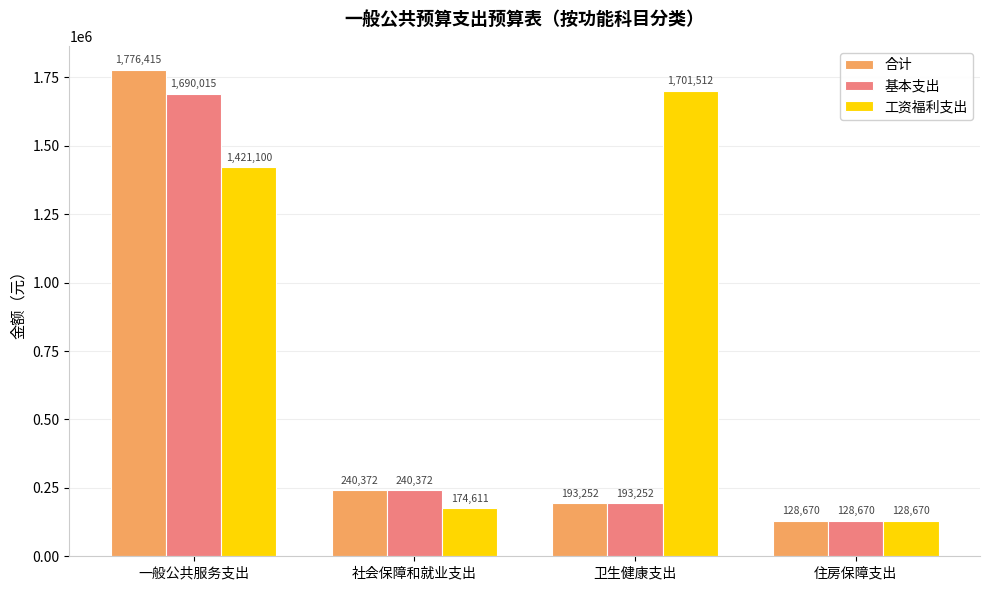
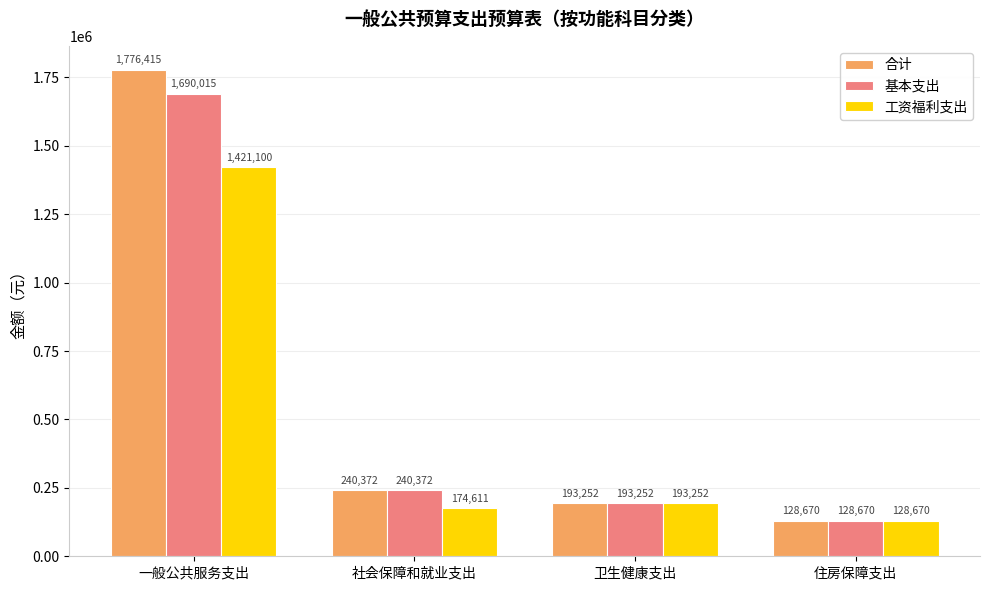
  {
    "工资福利支出": {
      "一般公共服务支出": "1,421,100",
      "社会保障和就业支出": "174,611",
-     "卫生健康支出": "1,701,512",
+     "卫生健康支出": "193,252",
      "住房保障支出": "128,670"
    }
  }
